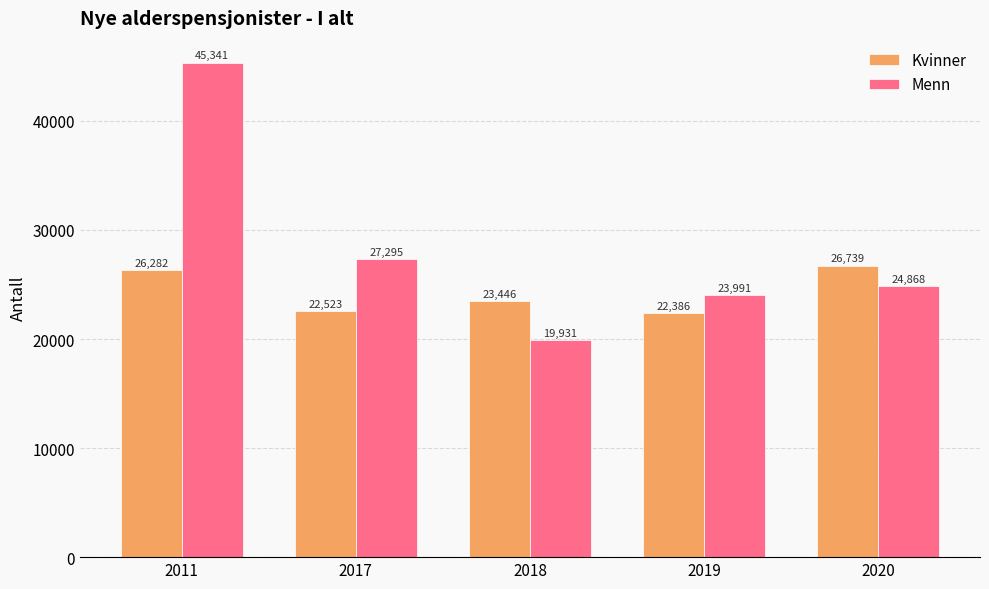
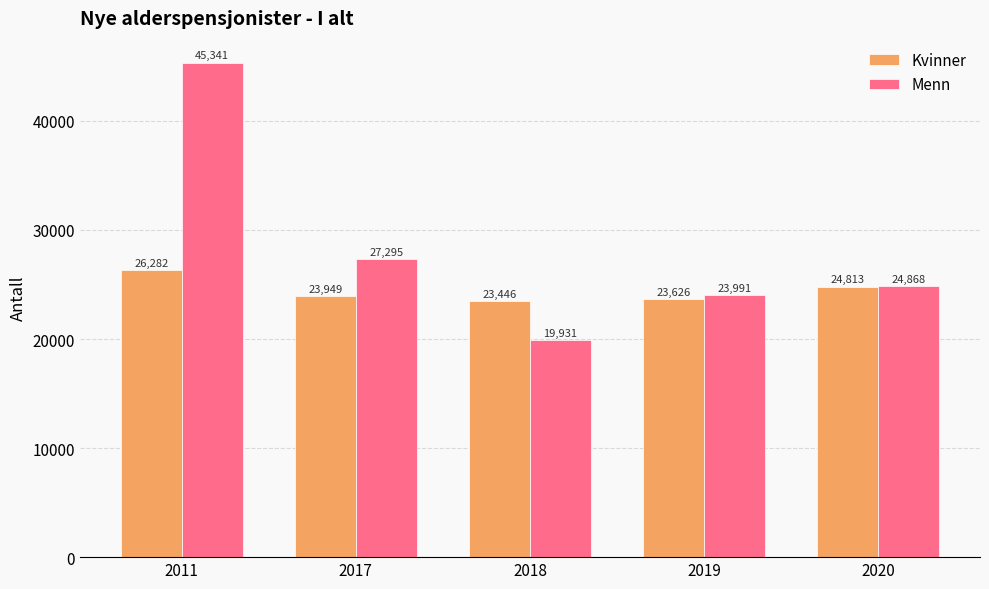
  {
    "Kvinner": {
      "2011": "26,282",
-     "2017": "22,523",
+     "2017": "23,949",
      "2018": "23,446",
-     "2019": "22,386",
-     "2020": "26,739"
+     "2019": "23,626",
+     "2020": "24,813"
    },
    "Menn": {
      "2011": "45,341",
      "2017": "27,295",
      "2018": "19,931",
      "2019": "23,991",
      "2020": "24,868"
    }
  }
